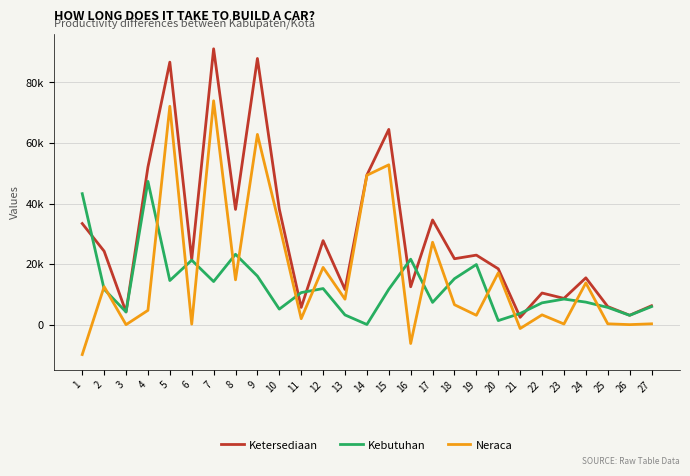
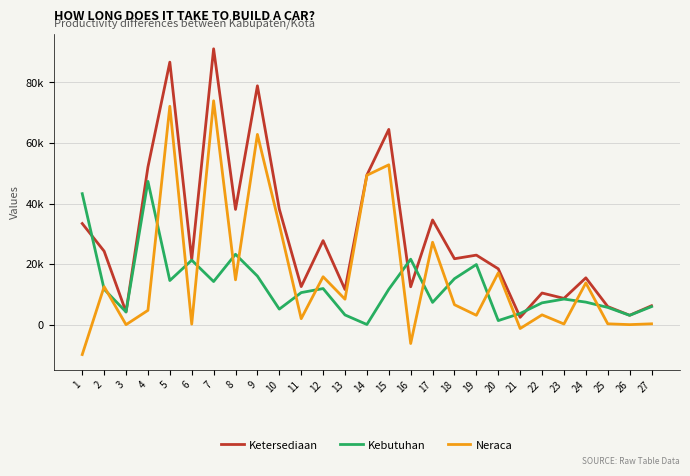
  {
    "Ketersediaan": {
      "1": 33000,
      "2": 24000,
      "4": 52000,
      "5": 87000,
      "7": 91000,
      "8": 38000,
-     "9": 88000,
+     "9": 79000,
      "10": 38000,
-     "11": 6000,
+     "11": 13000,
      "12": 28000,
      "13": 12000,
      "15": 64000,
      "16": 13000,
      "17": 35000,
      "18": 22000,
      "19": 23000,
      "20": 18000,
      "21": 2000,
      "22": 10000,
      "24": 15000
    },
    "Kebutuhan": {
      "1": 43000,
      "2": 12000,
      "4": 47000,
      "5": 15000,
      "7": 14000,
      "8": 23000,
      "9": 16000,
      "10": 5000,
      "11": 11000,
      "12": 12000,
      "13": 3000,
      "14": 0,
      "15": 12000,
      "16": 22000,
      "17": 7000,
      "18": 15000,
      "19": 20000,
      "20": 1000,
      "21": 4000,
      "22": 7000,
      "24": 7000
    },
    "Neraca": {
      "1": -10000,
      "2": 13000,
      "3": 0,
      "4": 5000,
      "5": 72000,
      "6": 0,
      "7": 74000,
      "8": 15000,
      "9": 63000,
      "10": 33000,
      "11": 2000,
-     "12": 19000,
+     "12": 16000,
      "13": 8000,
      "15": 53000,
      "16": -6000,
      "17": 27000,
      "18": 7000,
      "19": 3000,
      "20": 17000,
      "21": -1000,
      "22": 3000,
      "23": 0,
      "24": 14000,
      "25": 0,
      "26": 0,
      "27": 0
    }
  }
